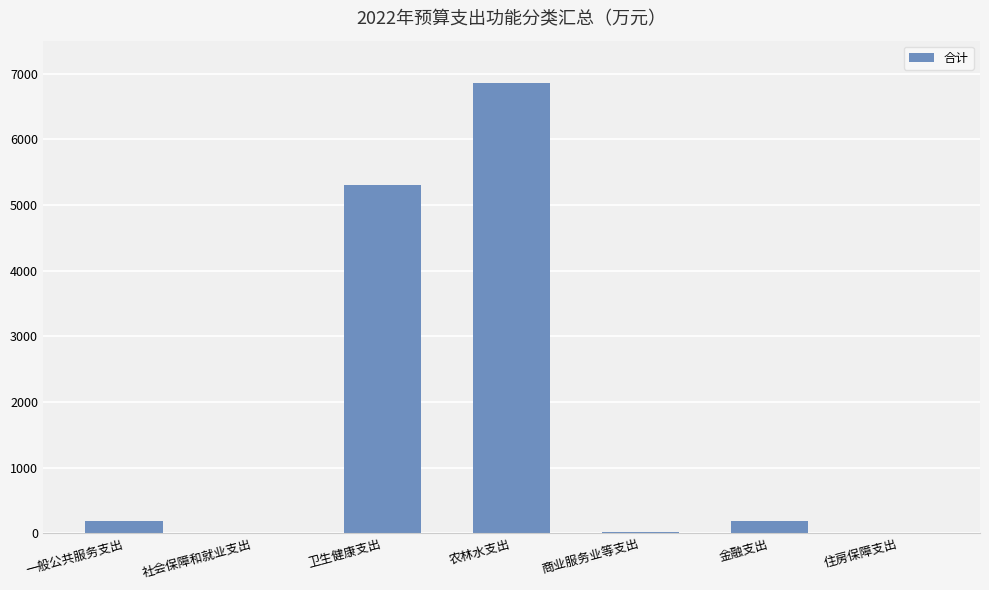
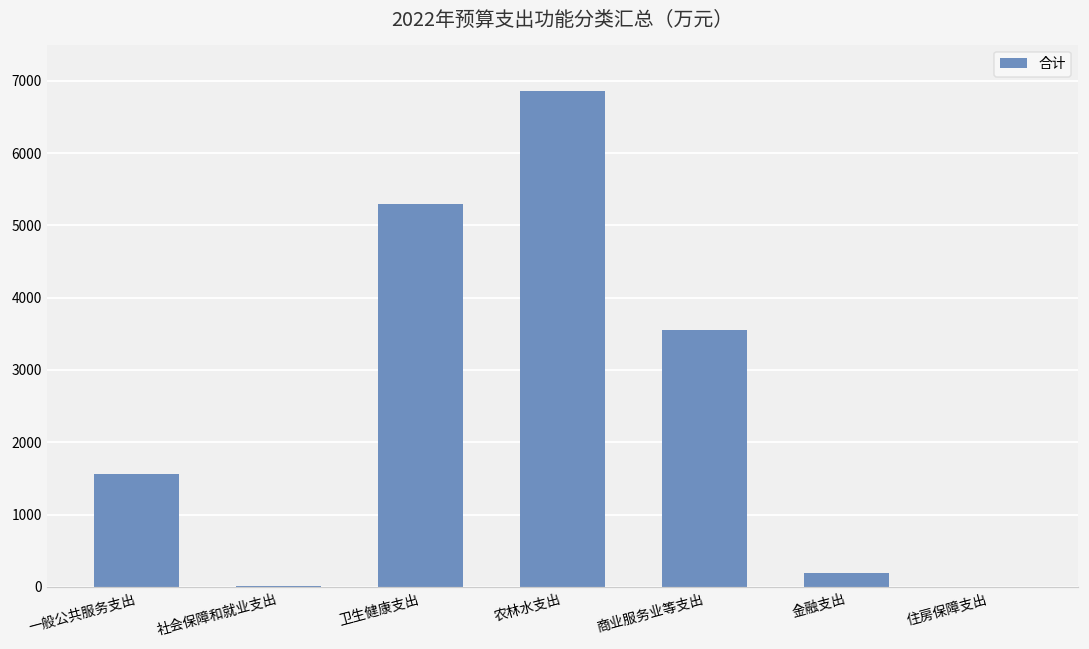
  {
-   "一般公共服务支出": 200,
+   "一般公共服务支出": 1600,
    "卫生健康支出": 5300,
    "农林水支出": 6900,
-   "商业服务业等支出": 0,
+   "商业服务业等支出": 3600,
    "金融支出": 200
  }
